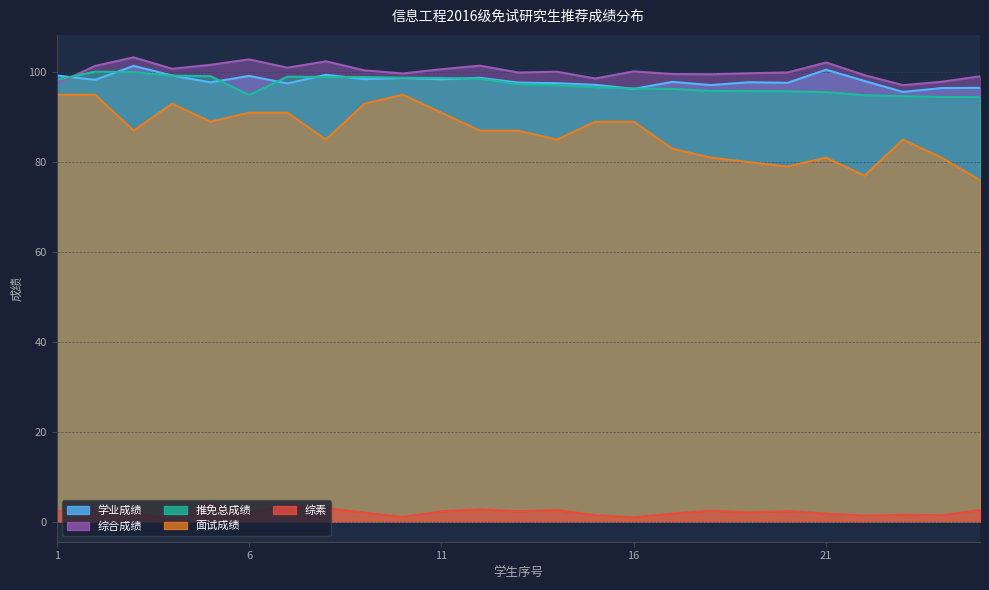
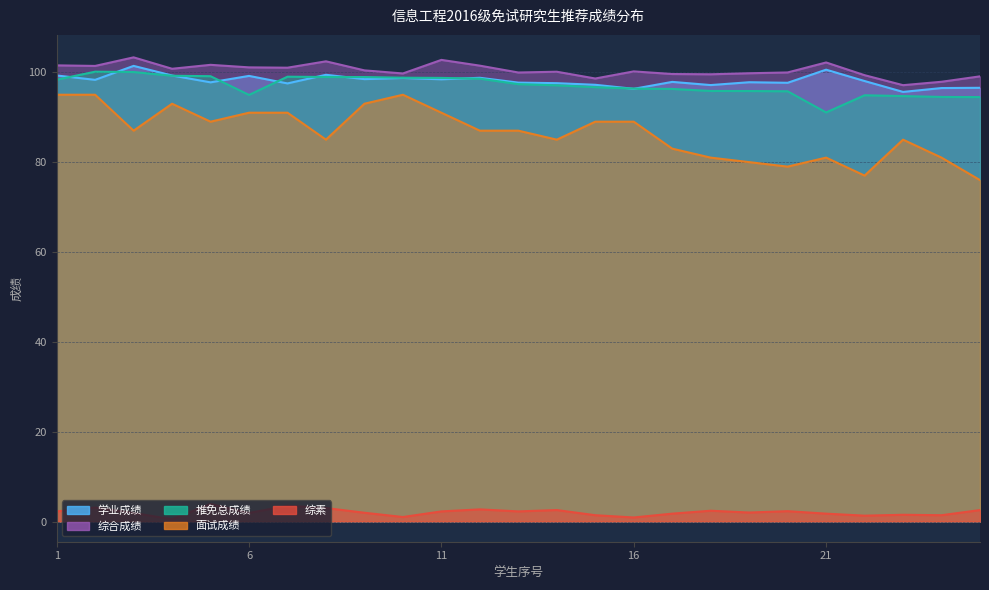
  {
    "学业成绩": {
      "1": 99,
      "6": 99,
      "21": 101
    },
    "综合成绩": {
-     "1": 97,
-     "6": 103,
-     "11": 101,
+     "1": 102,
+     "6": 101,
+     "11": 103,
      "16": 100,
      "21": 102
    },
    "推免总成绩": {
      "1": 98,
      "6": 95,
-     "21": 96
+     "21": 91
    }
  }
